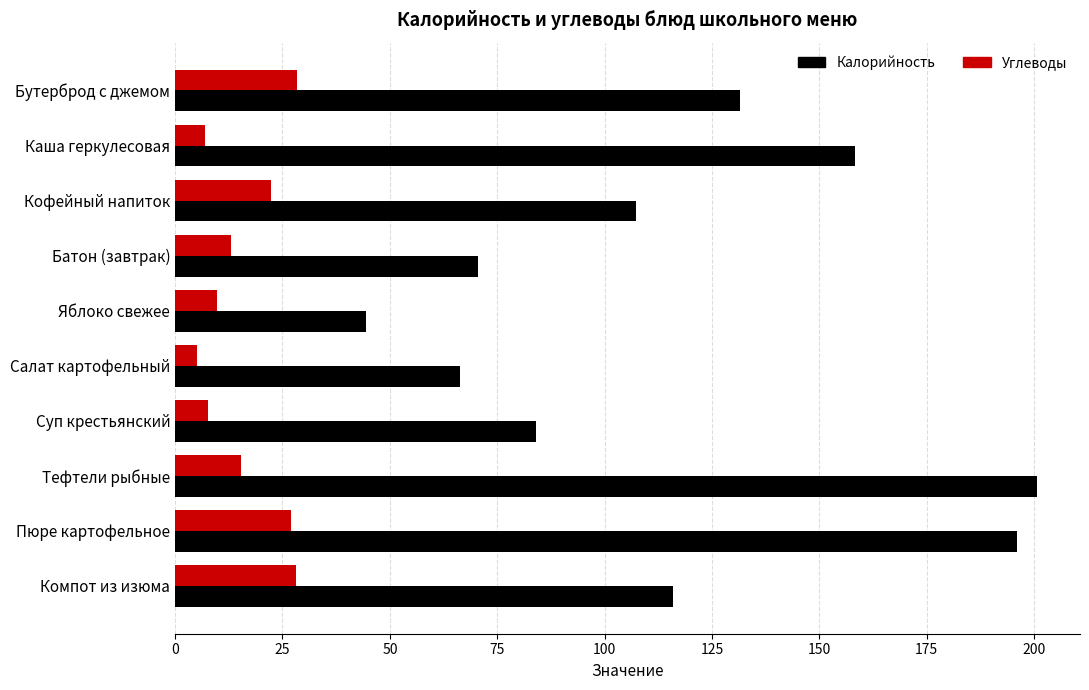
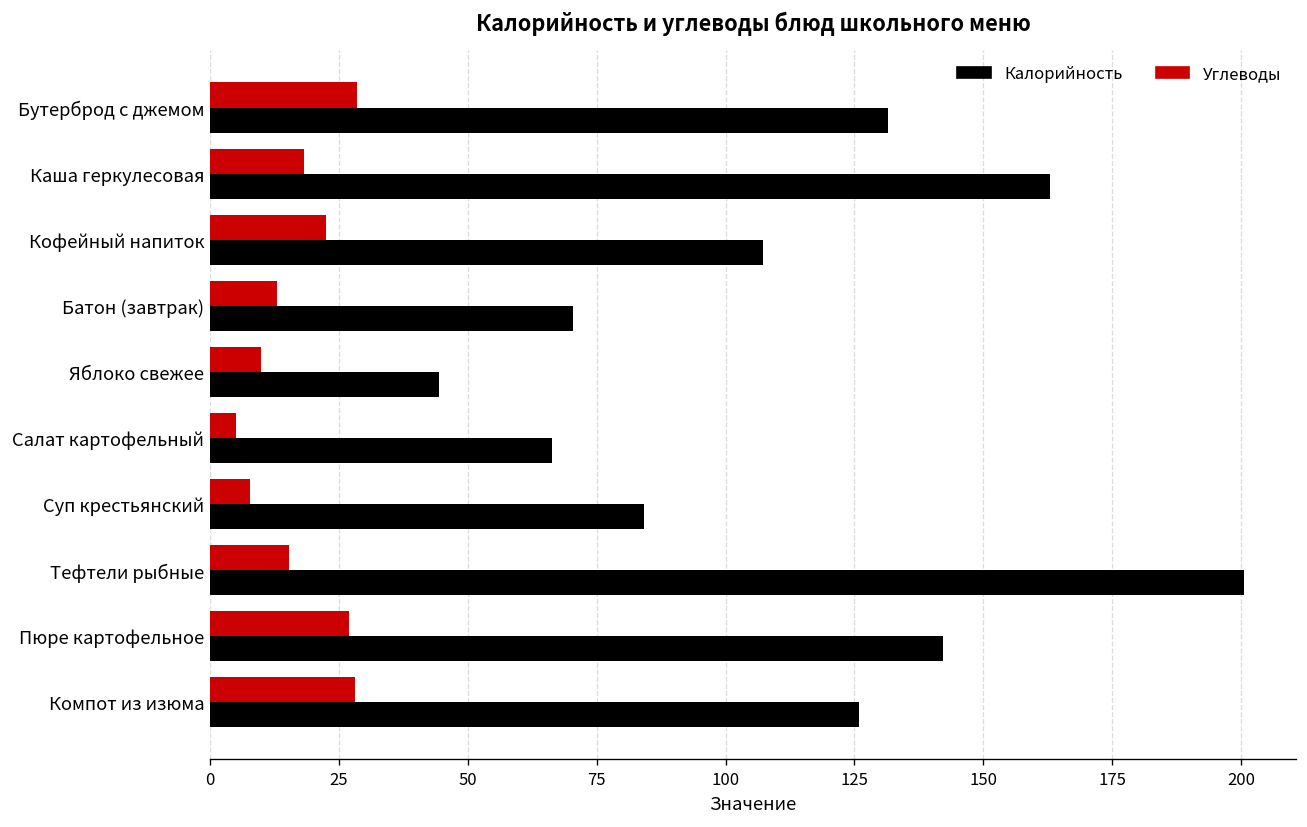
  {
    "Калорийность": {
      "Бутерброд с джемом": 132,
-     "Каша геркулесовая": 158,
+     "Каша геркулесовая": 163,
      "Кофейный напиток": 107,
      "Батон (завтрак)": 70,
      "Яблоко свежее": 44,
      "Салат картофельный": 66,
      "Суп крестьянский": 84,
      "Тефтели рыбные": 201,
-     "Пюре картофельное": 196,
-     "Компот из изюма": 116
+     "Пюре картофельное": 142,
+     "Компот из изюма": 126
    },
    "Углеводы": {
      "Бутерброд с джемом": 28,
-     "Каша геркулесовая": 7,
+     "Каша геркулесовая": 18,
      "Кофейный напиток": 22,
      "Батон (завтрак)": 13,
      "Яблоко свежее": 10,
      "Салат картофельный": 5,
      "Суп крестьянский": 8,
      "Тефтели рыбные": 15,
      "Пюре картофельное": 27,
      "Компот из изюма": 28
    }
  }
